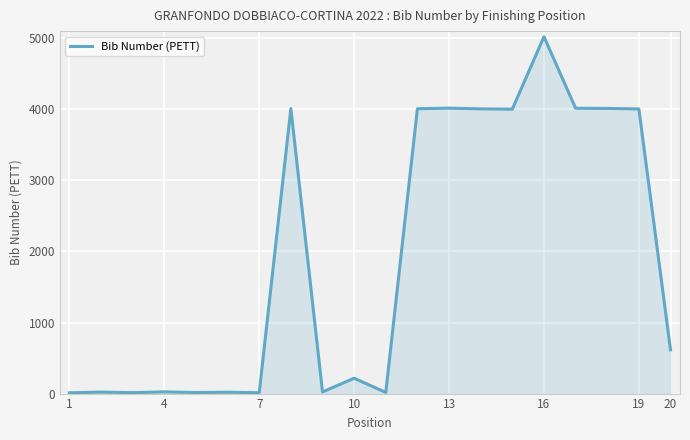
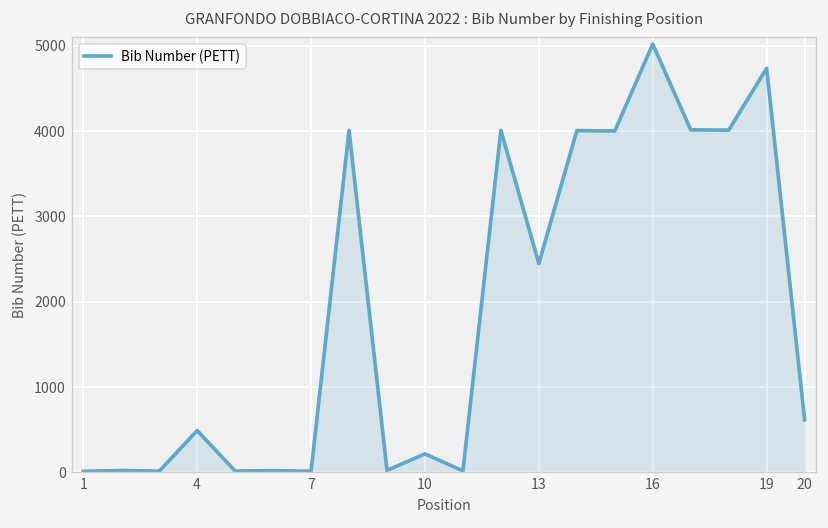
  {
    "1": 0,
-   "4": 0,
+   "4": 500,
    "7": 0,
    "10": 200,
-   "13": 4000,
+   "13": 2400,
    "16": 5000,
-   "19": 4000,
+   "19": 4700,
    "20": 600
  }
